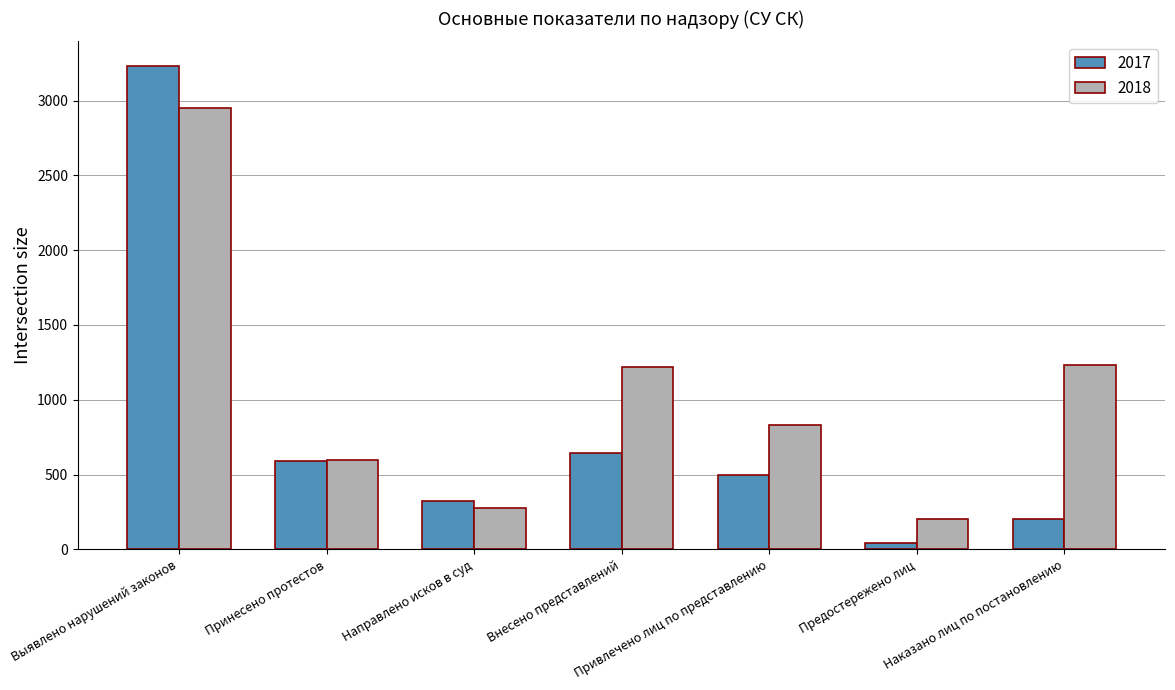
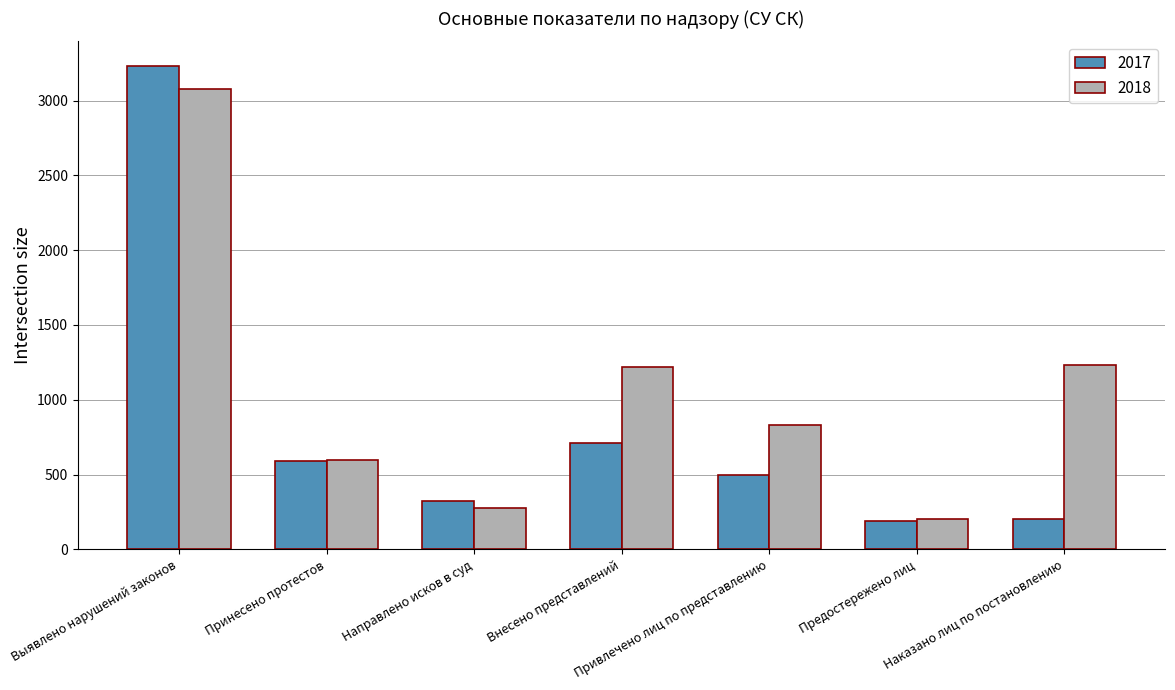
  {
    "2017": {
      "Выявлено нарушений законов": 3240,
      "Принесено протестов": 590,
      "Направлено исков в суд": 330,
-     "Внесено представлений": 650,
+     "Внесено представлений": 710,
      "Привлечено лиц по представлению": 500,
-     "Предостережено лиц": 40,
+     "Предостережено лиц": 190,
      "Наказано лиц по постановлению": 200
    },
    "2018": {
-     "Выявлено нарушений законов": 2950,
+     "Выявлено нарушений законов": 3080,
      "Принесено протестов": 600,
      "Направлено исков в суд": 280,
      "Внесено представлений": 1220,
      "Привлечено лиц по представлению": 830,
      "Предостережено лиц": 200,
      "Наказано лиц по постановлению": 1240
    }
  }
